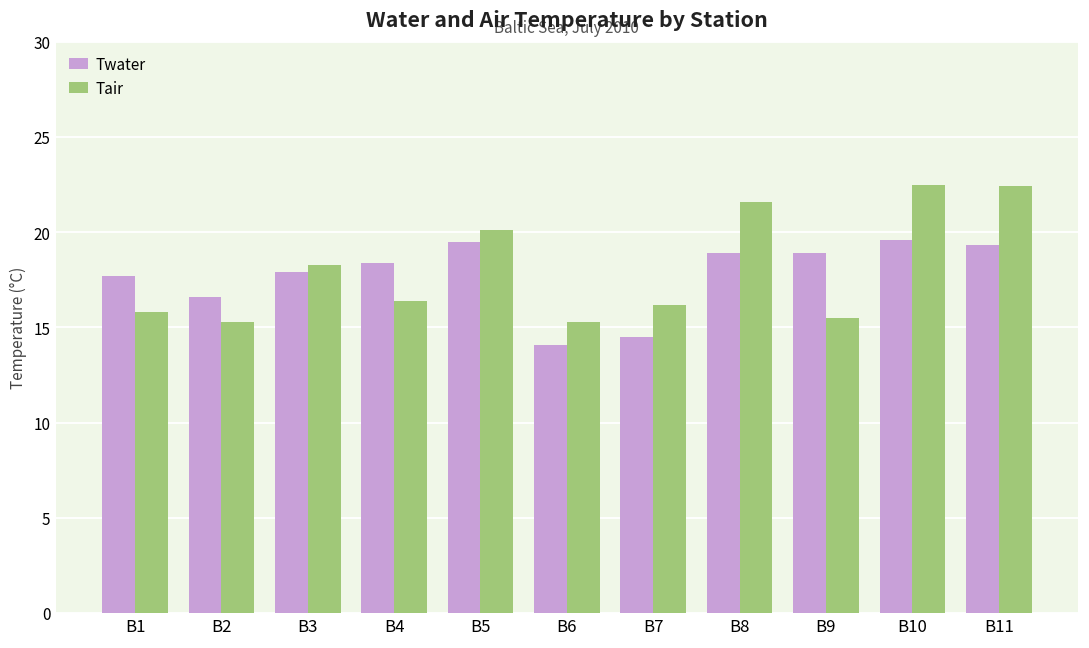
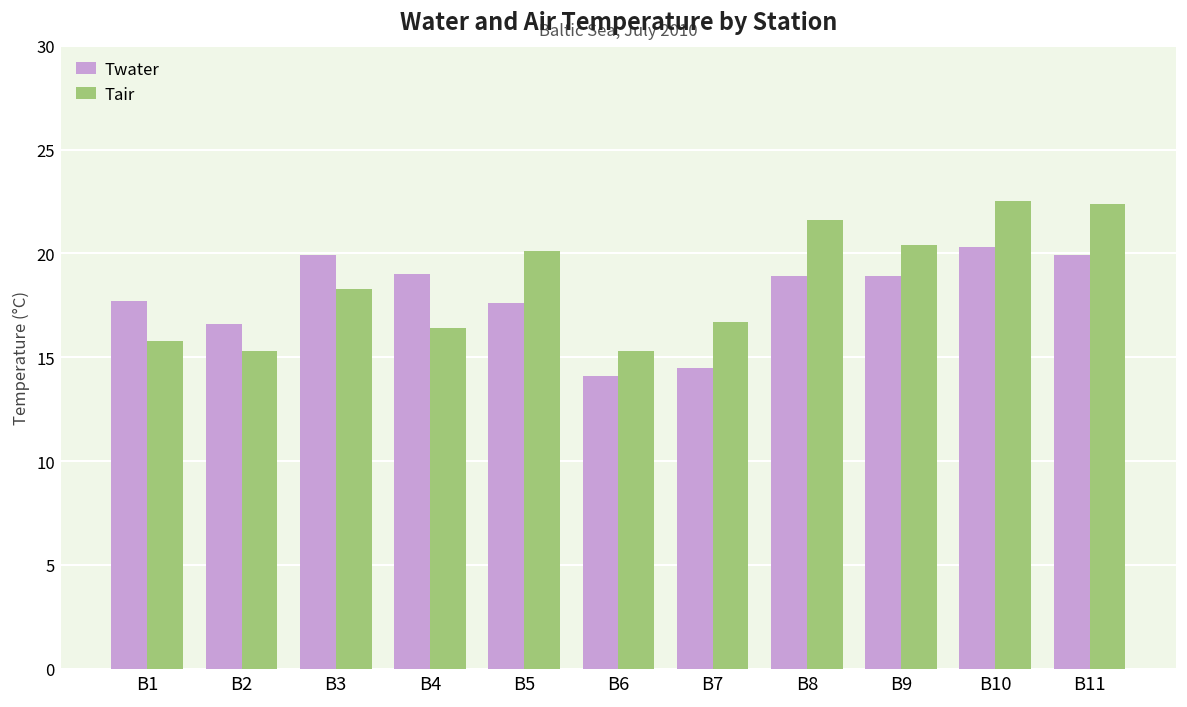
  {
    "Twater": {
      "B1": 17.7,
      "B2": 16.6,
-     "B3": 17.9,
-     "B4": 18.4,
-     "B5": 19.5,
+     "B3": 19.9,
+     "B4": 19.0,
+     "B5": 17.6,
      "B6": 14.1,
      "B7": 14.5,
      "B8": 18.9,
      "B9": 18.9,
-     "B10": 19.6,
-     "B11": 19.3
+     "B10": 20.3,
+     "B11": 19.9
    },
    "Tair": {
      "B1": 15.8,
      "B2": 15.3,
      "B3": 18.3,
      "B4": 16.4,
      "B5": 20.1,
      "B6": 15.3,
-     "B7": 16.2,
+     "B7": 16.7,
      "B8": 21.6,
-     "B9": 15.5,
+     "B9": 20.4,
      "B10": 22.5,
      "B11": 22.4
    }
  }
